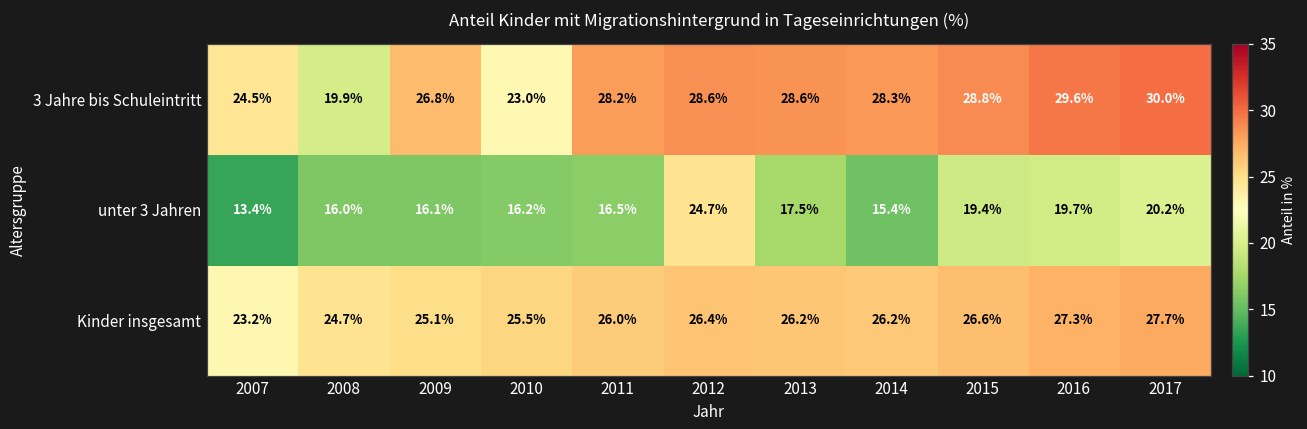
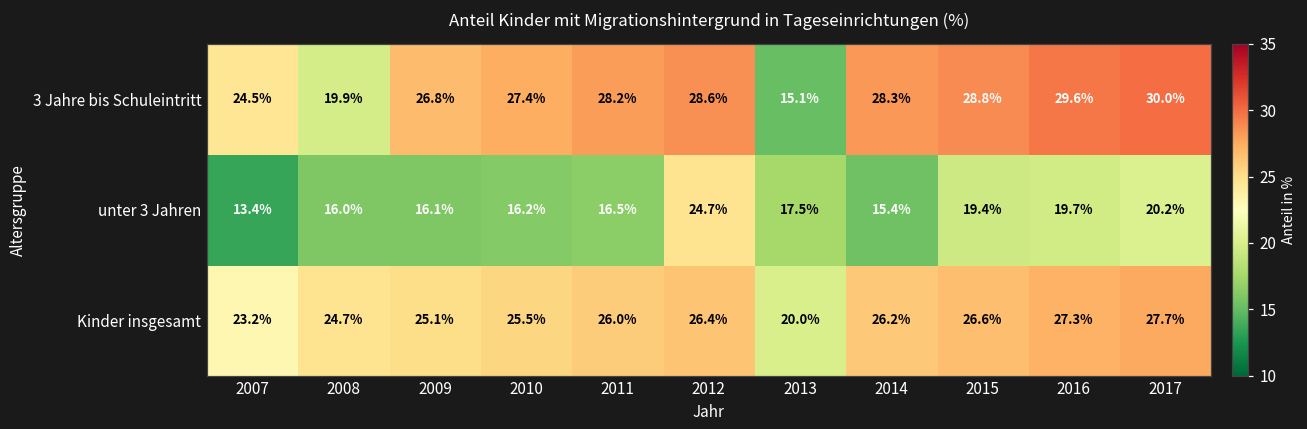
  {
    "3 Jahre bis Schuleintritt": {
      "2007": "24.5%",
      "2008": "19.9%",
      "2009": "26.8%",
-     "2010": "23.0%",
+     "2010": "27.4%",
      "2011": "28.2%",
      "2012": "28.6%",
-     "2013": "28.6%",
+     "2013": "15.1%",
      "2014": "28.3%",
      "2015": "28.8%",
      "2016": "29.6%",
      "2017": "30.0%"
    },
    "unter 3 Jahren": {
      "2007": "13.4%",
      "2008": "16.0%",
      "2009": "16.1%",
      "2010": "16.2%",
      "2011": "16.5%",
      "2012": "24.7%",
      "2013": "17.5%",
      "2014": "15.4%",
      "2015": "19.4%",
      "2016": "19.7%",
      "2017": "20.2%"
    },
    "Kinder insgesamt": {
      "2007": "23.2%",
      "2008": "24.7%",
      "2009": "25.1%",
      "2010": "25.5%",
      "2011": "26.0%",
      "2012": "26.4%",
-     "2013": "26.2%",
+     "2013": "20.0%",
      "2014": "26.2%",
      "2015": "26.6%",
      "2016": "27.3%",
      "2017": "27.7%"
    }
  }
